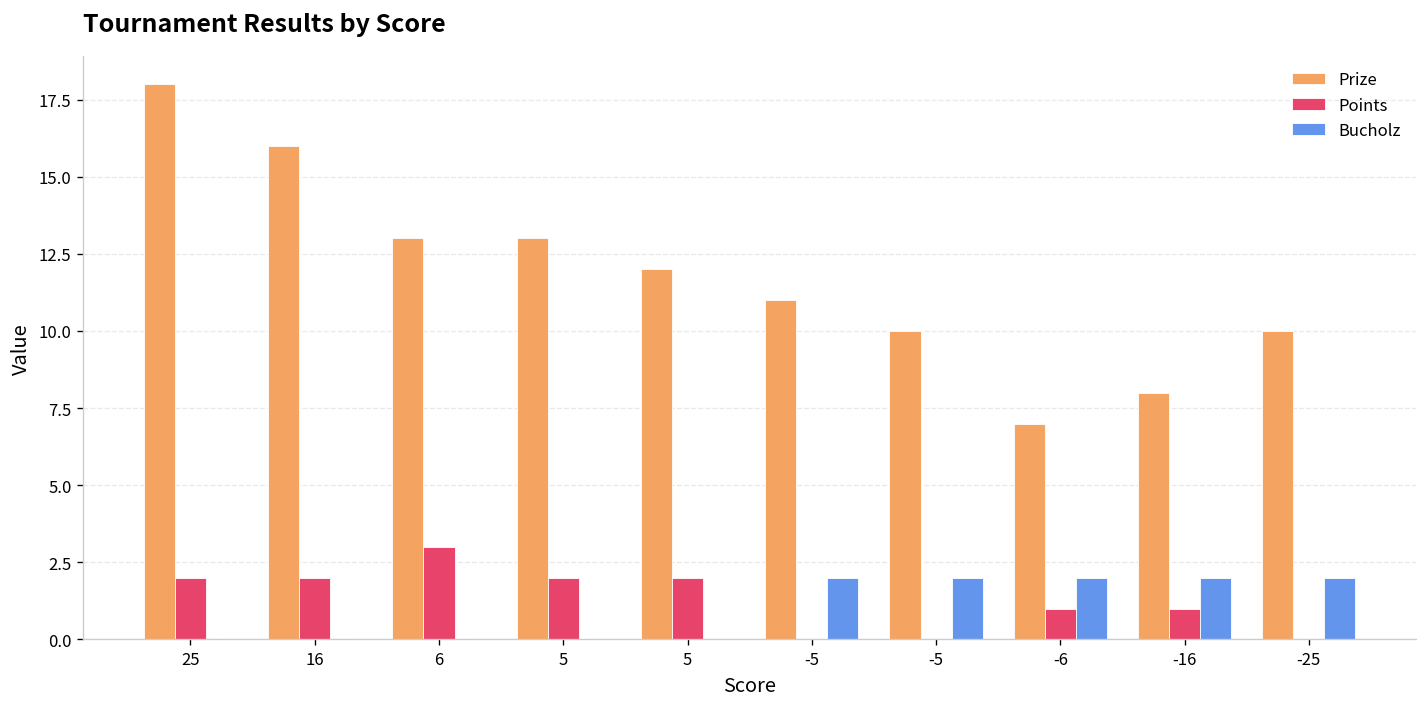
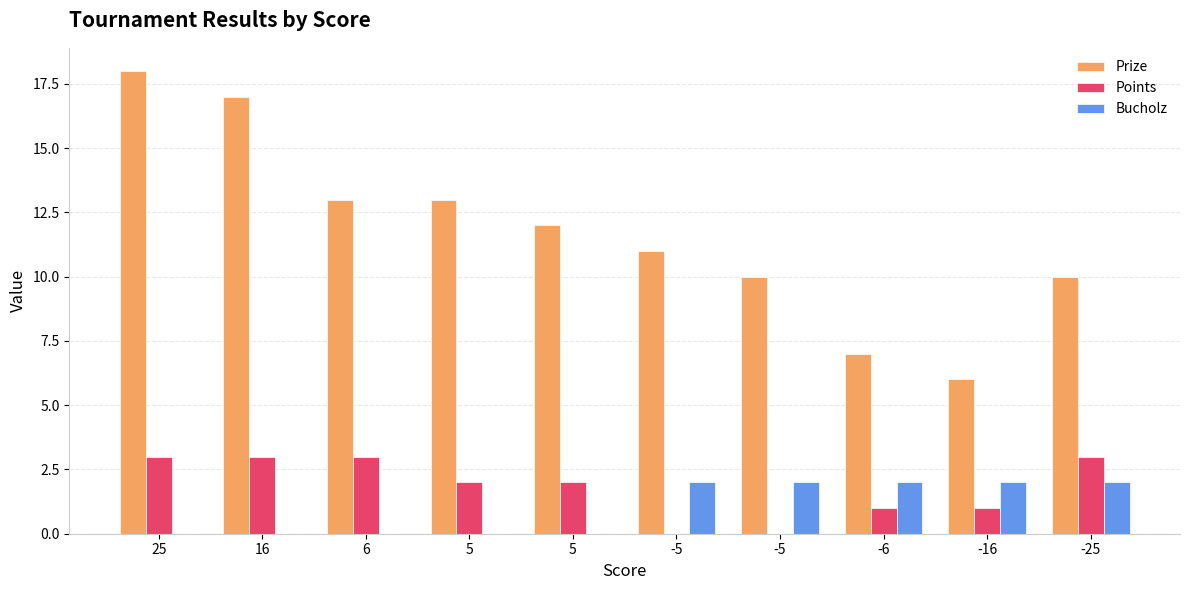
  {
    "Prize": {
      "25": 18,
-     "16": 16,
+     "16": 17,
      "6": 13,
      "-6": 7,
-     "-16": 8,
+     "-16": 6,
      "-25": 10
    },
    "Points": {
-     "25": 2,
-     "16": 2,
+     "25": 3,
+     "16": 3,
      "6": 3,
      "-6": 1,
      "-16": 1,
-     "-25": 0
+     "-25": 3
    },
    "Bucholz": {
      "25": 0,
      "16": 0,
      "6": 0,
      "-6": 2,
      "-16": 2,
      "-25": 2
    }
  }
